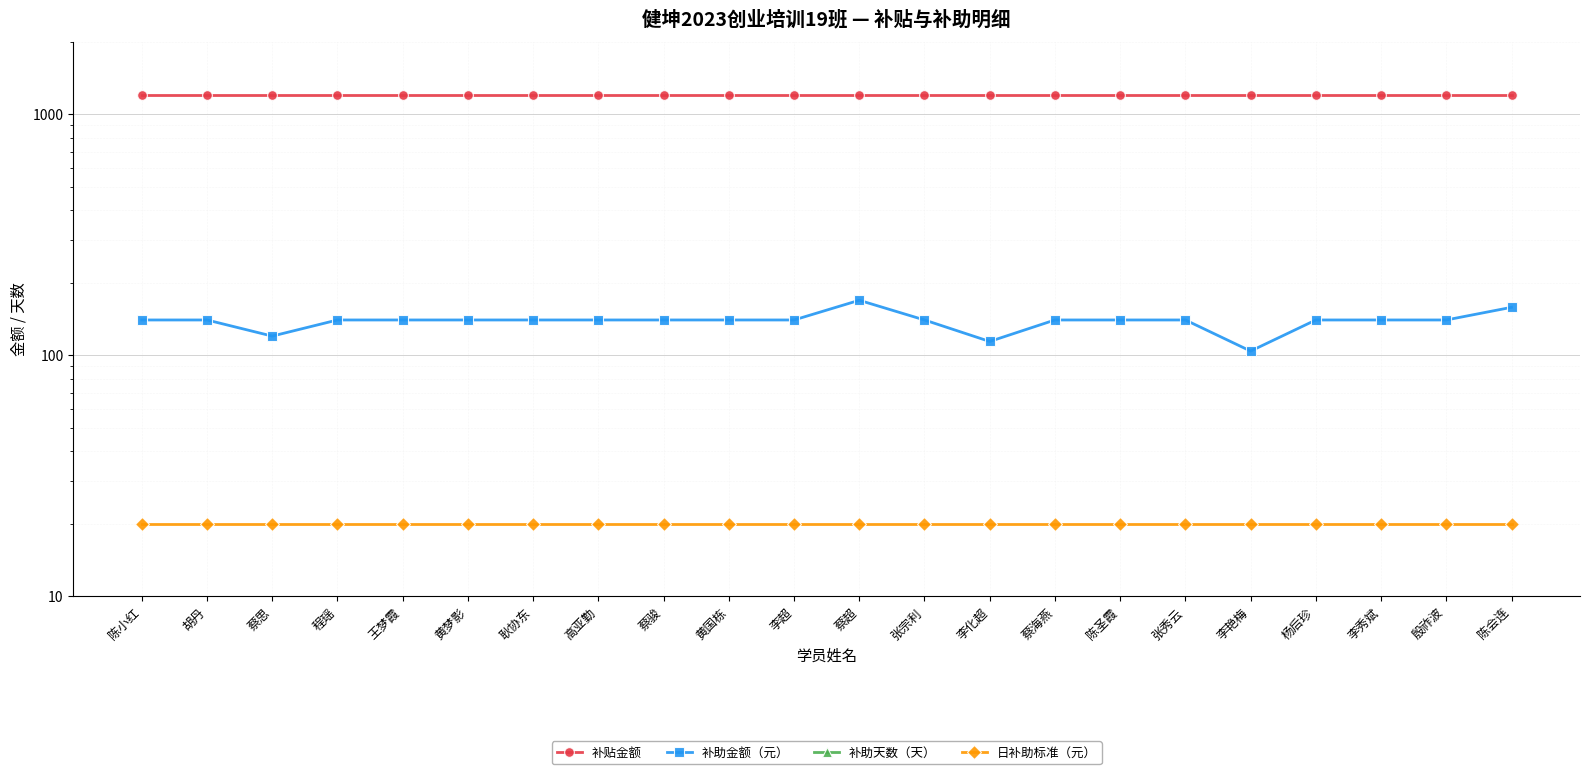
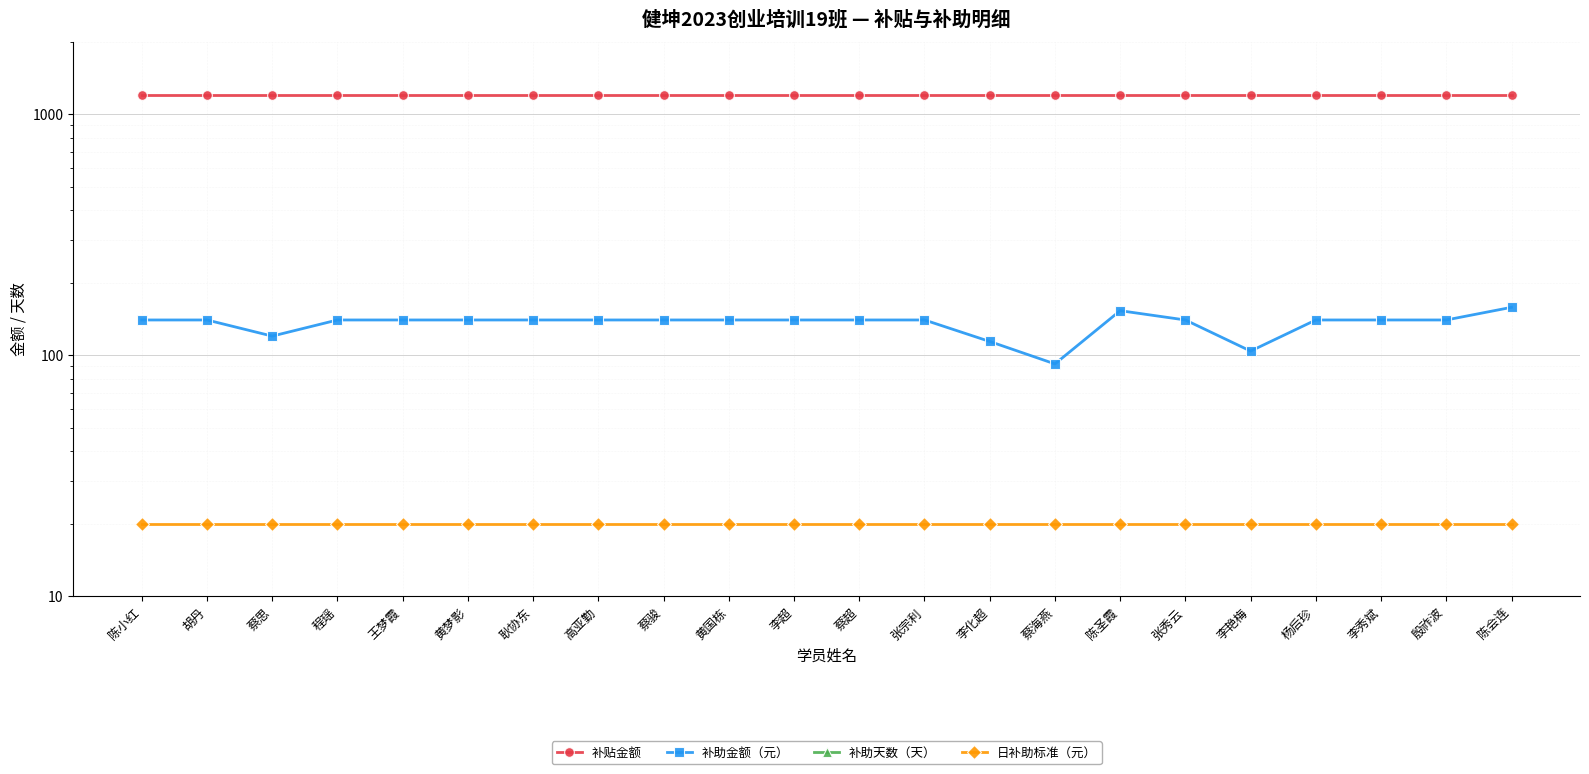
  {
    "补贴金额": {
      "陈小红": 1200,
      "胡丹": 1200,
      "蔡思": 1200,
      "程瑶": 1200,
      "王梦霞": 1200,
      "黄梦影": 1200,
      "耿协东": 1200,
      "高亚勤": 1200,
      "蔡骏": 1200,
      "黄国栋": 1200,
      "李超": 1200,
      "蔡超": 1200,
      "张宗利": 1200,
      "李化超": 1200,
      "蔡海燕": 1200,
      "陈圣霞": 1200,
      "张秀云": 1200,
      "李艳梅": 1200,
      "杨后珍": 1200,
      "李秀斌": 1200,
      "殷祚波": 1200,
      "陈会连": 1200
    },
    "补助金额（元）": {
      "陈小红": 140,
      "胡丹": 140,
      "蔡思": 120,
      "程瑶": 140,
      "王梦霞": 140,
      "黄梦影": 140,
      "耿协东": 140,
      "高亚勤": 140,
      "蔡骏": 140,
      "黄国栋": 140,
      "李超": 140,
-     "蔡超": 170,
+     "蔡超": 140,
      "张宗利": 140,
      "李化超": 110,
-     "蔡海燕": 140,
-     "陈圣霞": 140,
+     "蔡海燕": 92,
+     "陈圣霞": 150,
      "张秀云": 140,
      "李艳梅": 104,
      "杨后珍": 140,
      "李秀斌": 140,
      "殷祚波": 140,
      "陈会连": 160
    },
    "日补助标准（元）": {
      "陈小红": 20,
      "胡丹": 20,
      "蔡思": 20,
      "程瑶": 20,
      "王梦霞": 20,
      "黄梦影": 20,
      "耿协东": 20,
      "高亚勤": 20,
      "蔡骏": 20,
      "黄国栋": 20,
      "李超": 20,
      "蔡超": 20,
      "张宗利": 20,
      "李化超": 20,
      "蔡海燕": 20,
      "陈圣霞": 20,
      "张秀云": 20,
      "李艳梅": 20,
      "杨后珍": 20,
      "李秀斌": 20,
      "殷祚波": 20,
      "陈会连": 20
    }
  }
